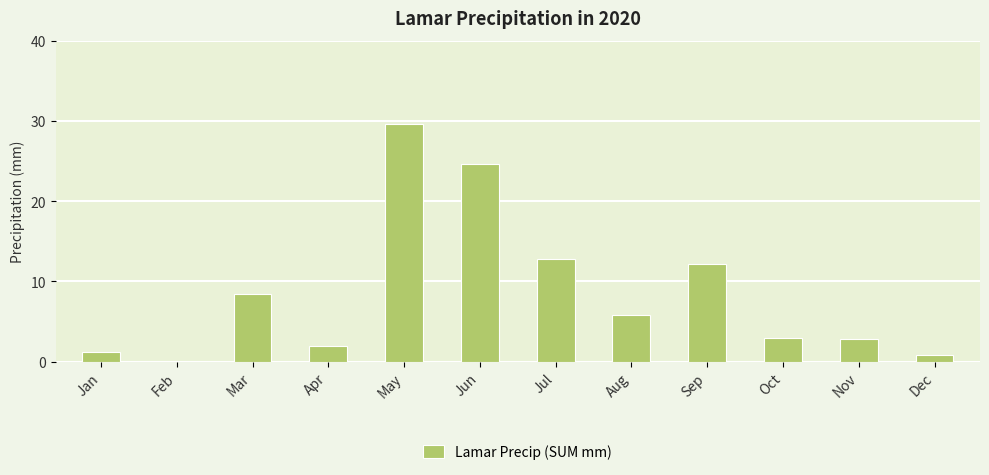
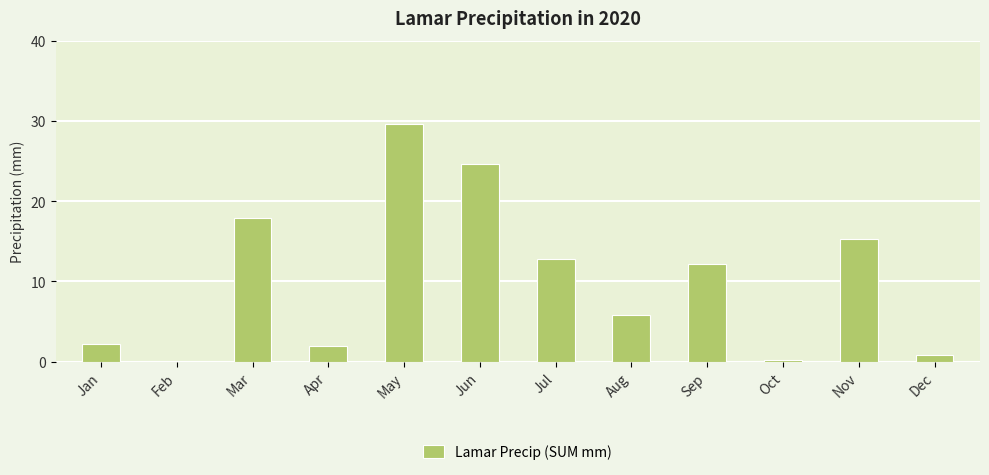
  {
-   "Jan": 1,
+   "Jan": 2,
    "Feb": 0,
-   "Mar": 8,
+   "Mar": 18,
    "Apr": 2,
    "May": 30,
    "Jun": 25,
    "Jul": 13,
    "Aug": 6,
    "Sep": 12,
-   "Oct": 3,
-   "Nov": 3,
+   "Oct": 0,
+   "Nov": 15,
    "Dec": 1
  }
